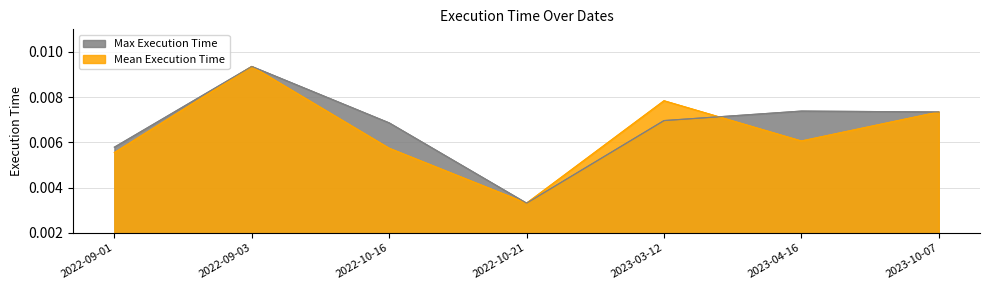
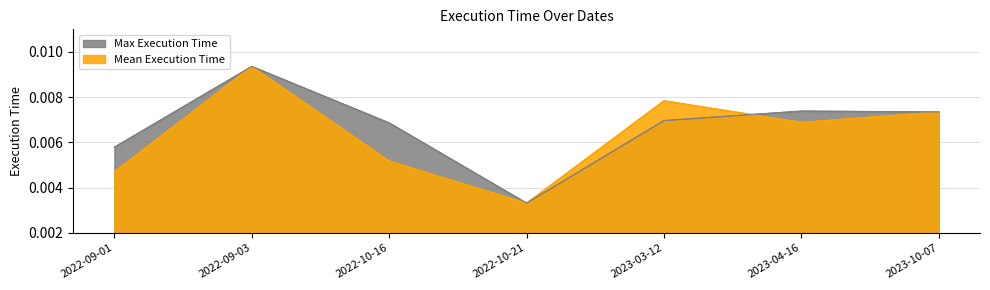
  {
    "Max Execution Time": {
      "2022-09-01": 0.0058,
      "2022-10-16": 0.0069,
      "2023-03-12": 0.0070,
      "2023-04-16": 0.0074
    },
    "Mean Execution Time": {
-     "2022-09-01": 0.0056,
-     "2022-10-16": 0.0057,
+     "2022-09-01": 0.0047,
+     "2022-10-16": 0.0052,
      "2023-03-12": 0.0078,
-     "2023-04-16": 0.0061
+     "2023-04-16": 0.0069
    }
  }
